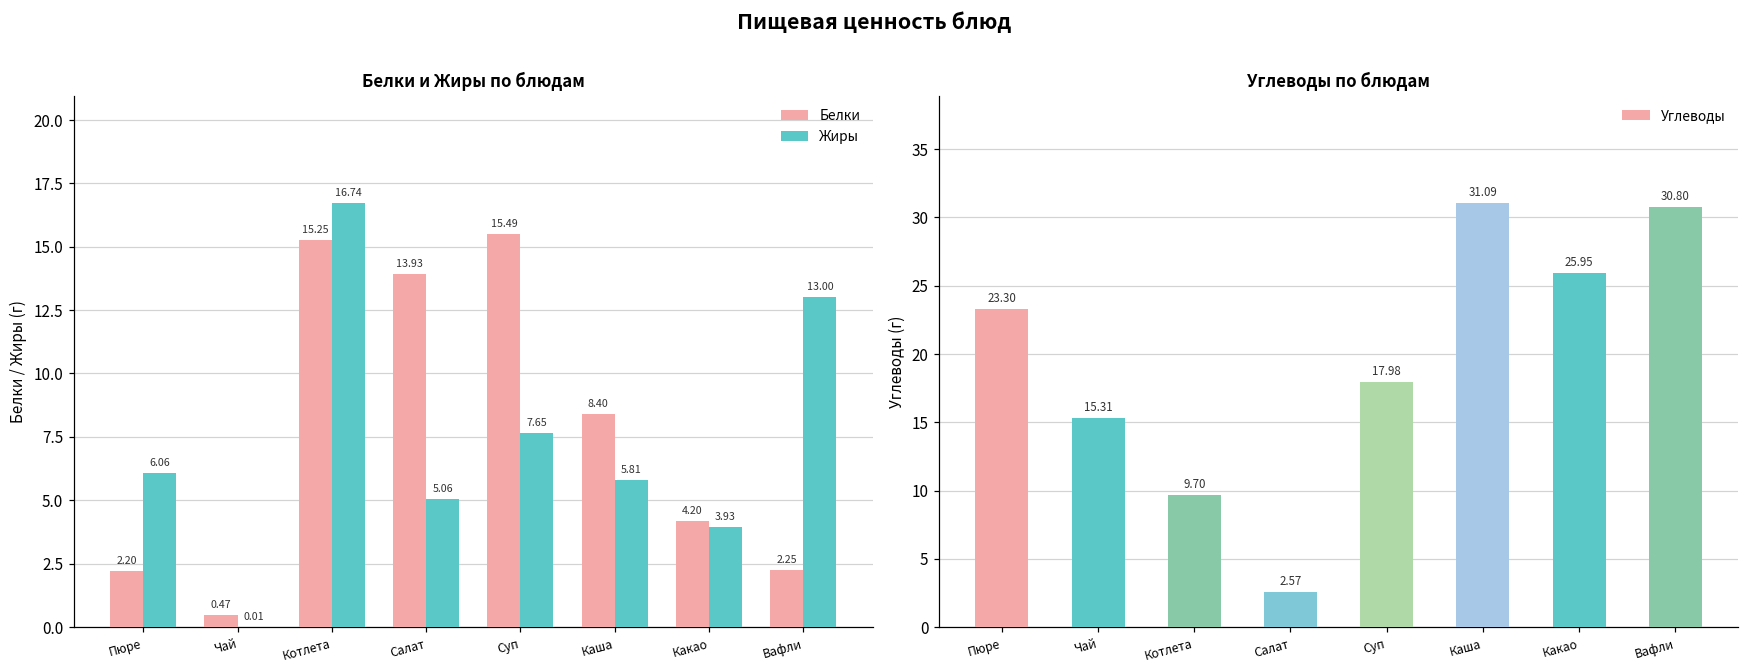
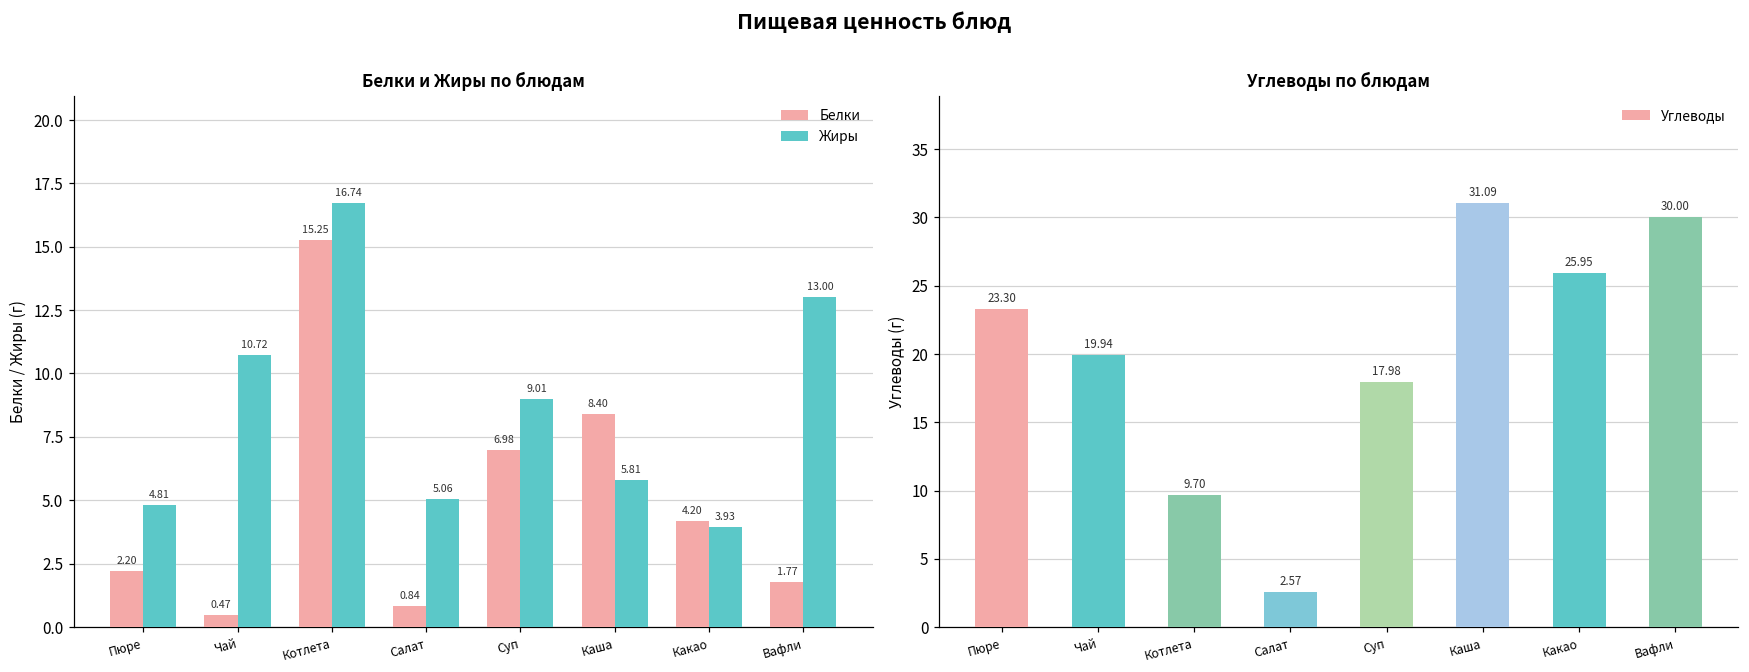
  {
    "Белки и Жиры по блюдам": {
      "Белки": {
        "Пюре": 2.20,
        "Чай": 0.47,
        "Котлета": 15.25,
-       "Салат": 13.93,
-       "Суп": 15.49,
+       "Салат": 0.84,
+       "Суп": 6.98,
        "Каша": 8.40,
        "Какао": 4.20,
-       "Вафли": 2.25
+       "Вафли": 1.77
      },
      "Жиры": {
-       "Пюре": 6.06,
-       "Чай": 0.01,
+       "Пюре": 4.81,
+       "Чай": 10.72,
        "Котлета": 16.74,
        "Салат": 5.06,
-       "Суп": 7.65,
+       "Суп": 9.01,
        "Каша": 5.81,
        "Какао": 3.93,
        "Вафли": 13.00
      }
    },
    "Углеводы по блюдам": {
      "Пюре": 23.30,
-     "Чай": 15.31,
+     "Чай": 19.94,
      "Котлета": 9.70,
      "Салат": 2.57,
      "Суп": 17.98,
      "Каша": 31.09,
      "Какао": 25.95,
-     "Вафли": 30.80
+     "Вафли": 30.00
    }
  }
